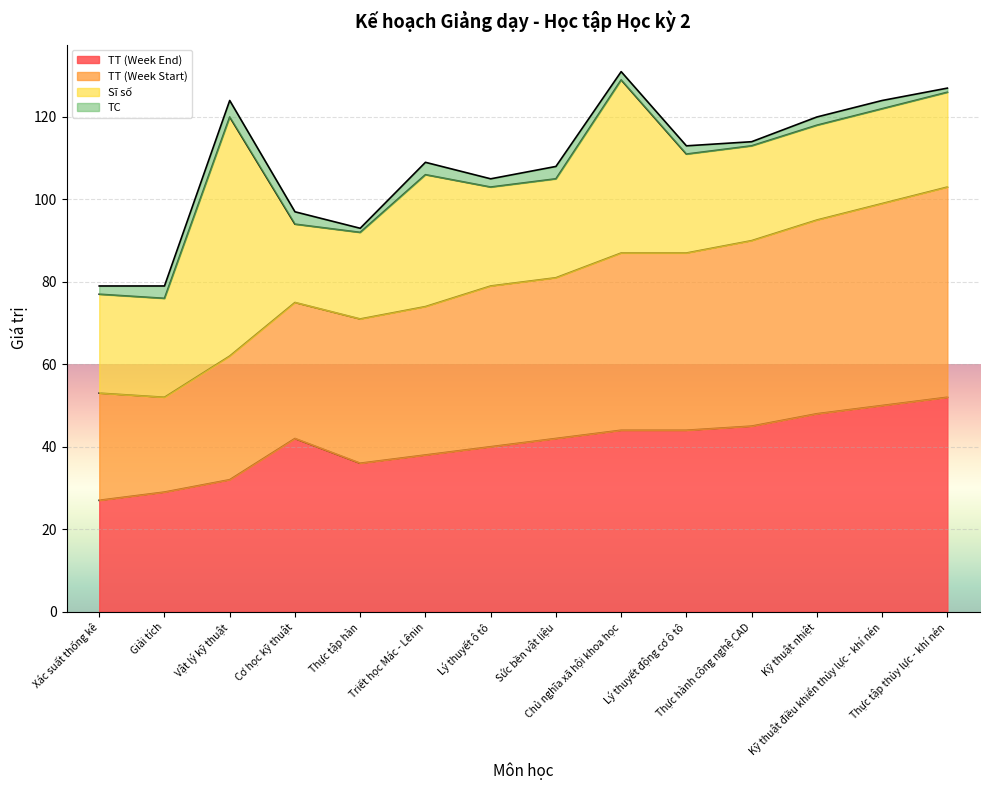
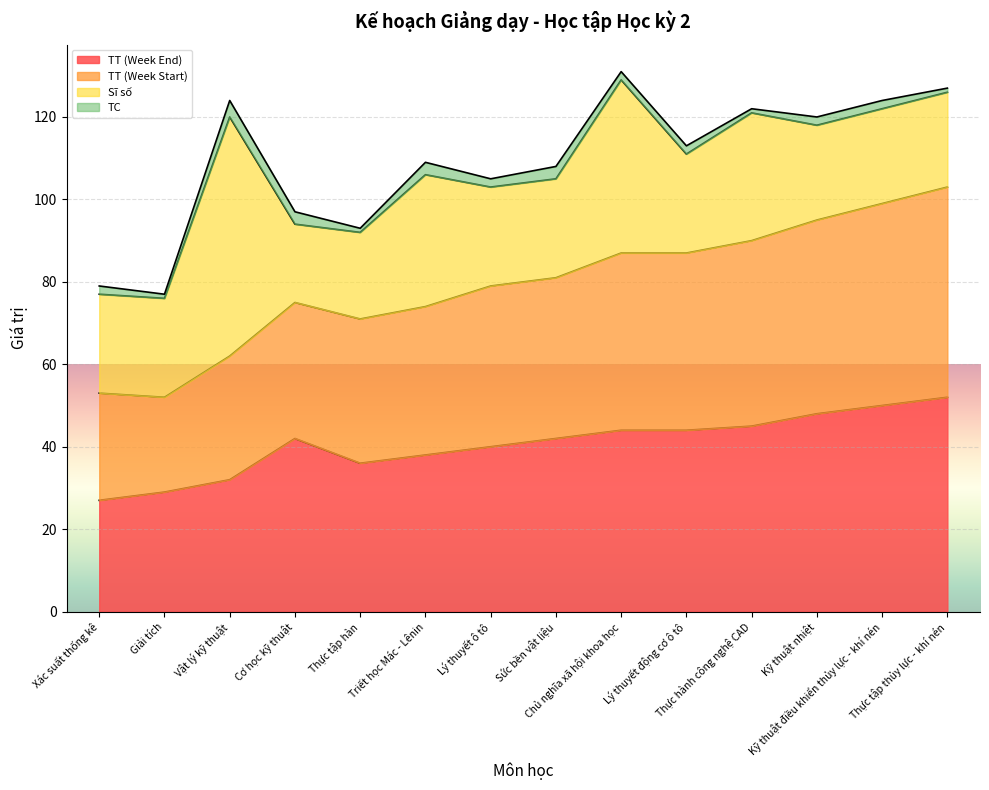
  {
    "TT (Week End)": {
      "Xác suất thống kê": 27,
      "Giải tích": 29,
      "Vật lý kỹ thuật": 32,
      "Cơ học kỹ thuật": 42,
      "Thực tập hàn": 36,
      "Triết học Mác - Lênin": 38,
      "Lý thuyết ô tô": 40,
      "Sức bền vật liệu": 42,
      "Chủ nghĩa xã hội khoa học": 44,
      "Lý thuyết động cơ ô tô": 44,
      "Thực hành công nghệ CAD": 45,
      "Kỹ thuật nhiệt": 48,
      "Kỹ thuật điều khiển thủy lực - khí nén": 50,
      "Thực tập thủy lực - khí nén": 52
    },
    "TT (Week Start)": {
      "Xác suất thống kê": 26,
      "Giải tích": 23,
      "Vật lý kỹ thuật": 30,
      "Cơ học kỹ thuật": 33,
      "Thực tập hàn": 35,
      "Triết học Mác - Lênin": 36,
      "Lý thuyết ô tô": 39,
      "Sức bền vật liệu": 39,
      "Chủ nghĩa xã hội khoa học": 43,
      "Lý thuyết động cơ ô tô": 43,
      "Thực hành công nghệ CAD": 45,
      "Kỹ thuật nhiệt": 47,
      "Kỹ thuật điều khiển thủy lực - khí nén": 49,
      "Thực tập thủy lực - khí nén": 51
    },
    "Sĩ số": {
      "Xác suất thống kê": 24,
      "Giải tích": 24,
      "Vật lý kỹ thuật": 58,
      "Cơ học kỹ thuật": 19,
      "Thực tập hàn": 21,
      "Triết học Mác - Lênin": 32,
      "Lý thuyết ô tô": 24,
      "Sức bền vật liệu": 24,
      "Chủ nghĩa xã hội khoa học": 42,
      "Lý thuyết động cơ ô tô": 24,
-     "Thực hành công nghệ CAD": 23,
+     "Thực hành công nghệ CAD": 31,
      "Kỹ thuật nhiệt": 23,
      "Kỹ thuật điều khiển thủy lực - khí nén": 23,
      "Thực tập thủy lực - khí nén": 23
    },
    "TC": {
      "Xác suất thống kê": 2,
-     "Giải tích": 3,
+     "Giải tích": 1,
      "Vật lý kỹ thuật": 4,
      "Cơ học kỹ thuật": 3,
      "Thực tập hàn": 1,
      "Triết học Mác - Lênin": 3,
      "Lý thuyết ô tô": 2,
      "Sức bền vật liệu": 3,
      "Chủ nghĩa xã hội khoa học": 2,
      "Lý thuyết động cơ ô tô": 2,
      "Thực hành công nghệ CAD": 1,
      "Kỹ thuật nhiệt": 2,
      "Kỹ thuật điều khiển thủy lực - khí nén": 2,
      "Thực tập thủy lực - khí nén": 1
    }
  }
